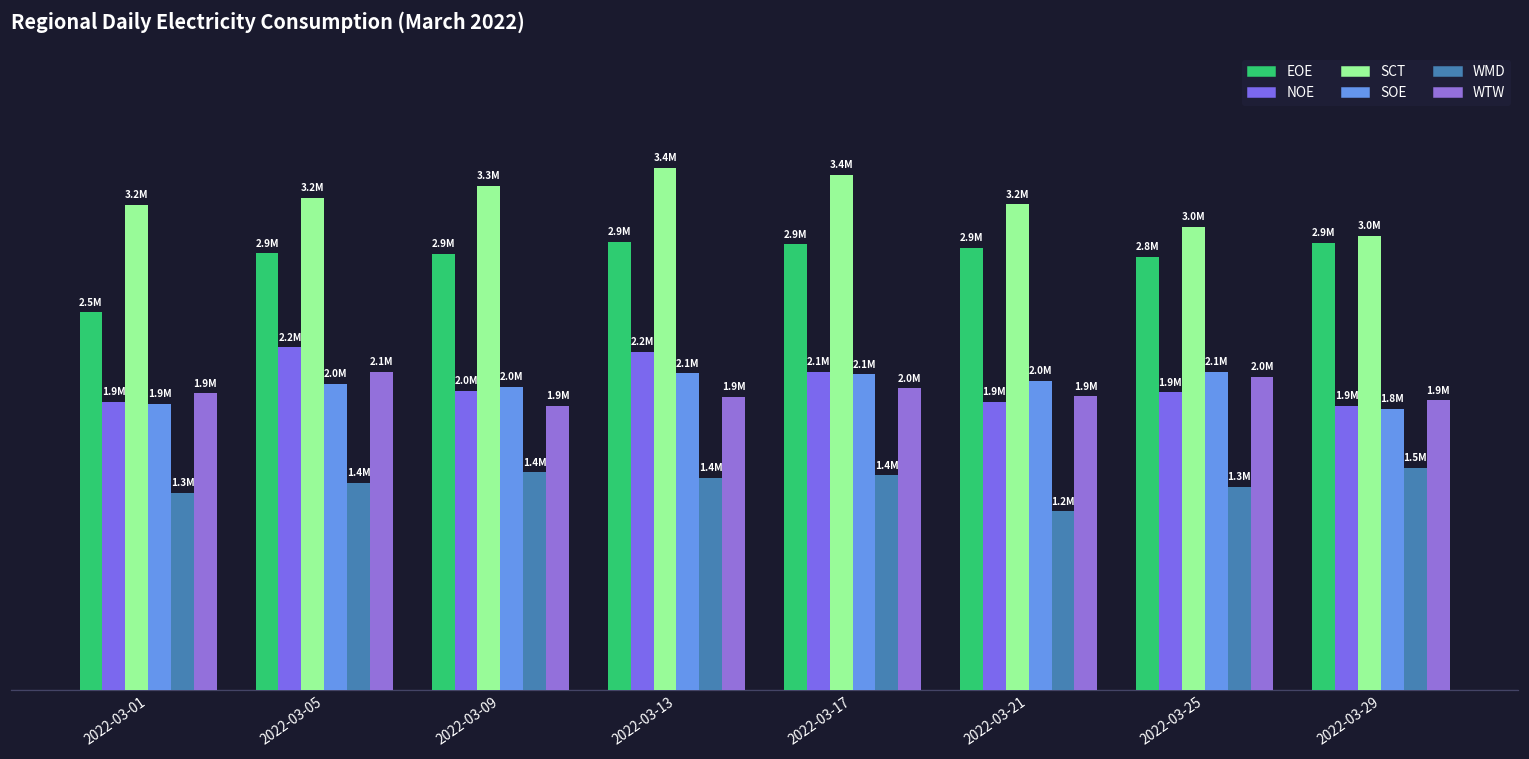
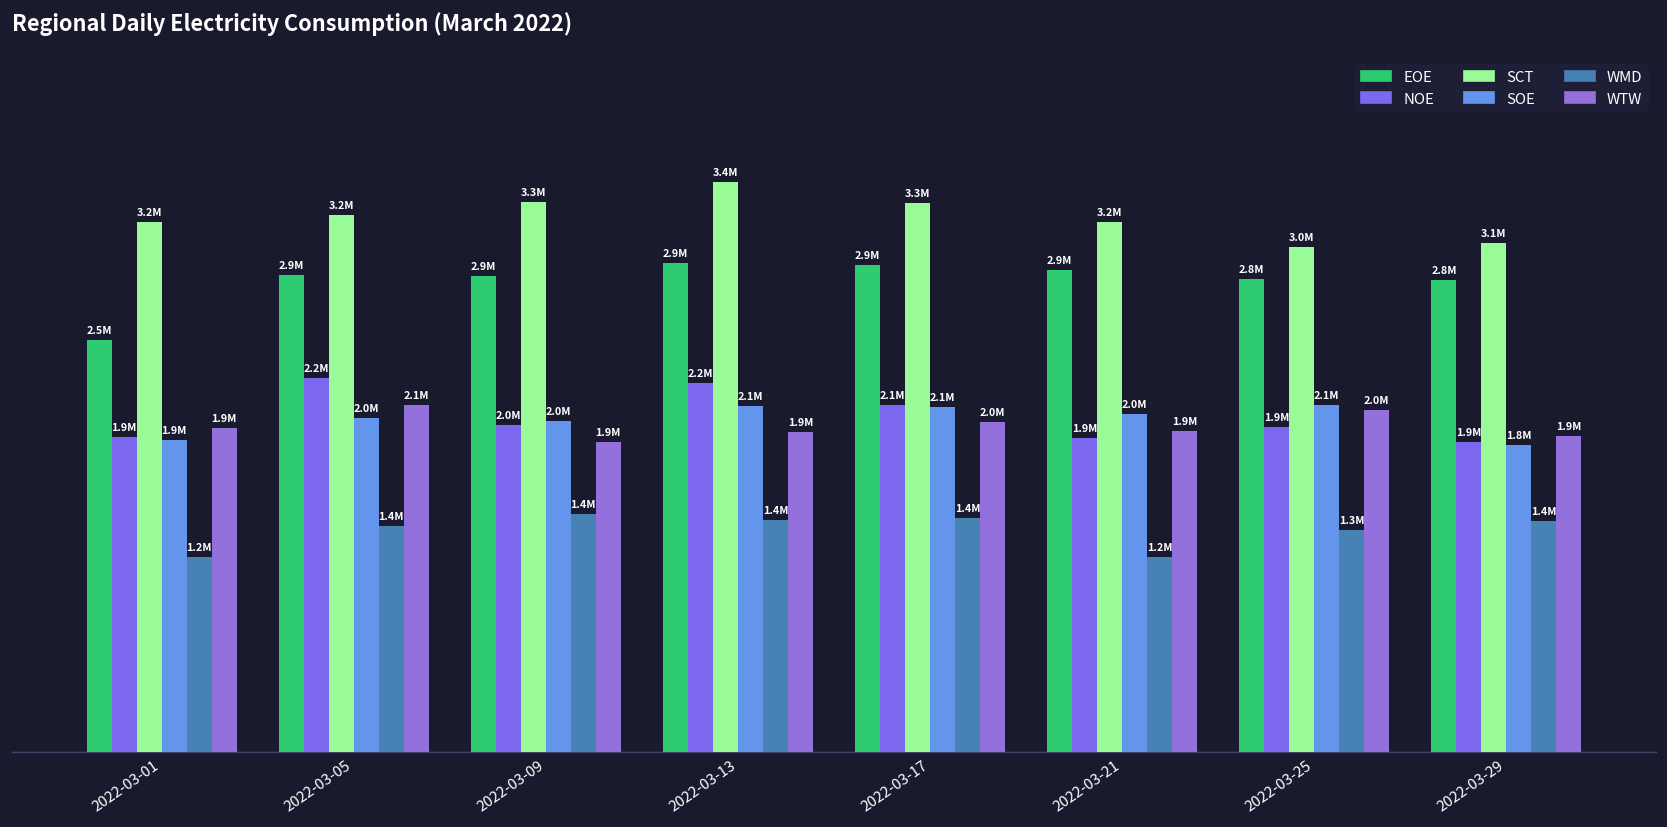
  {
    "EOE": {
      "2022-03-01": "2.5M",
      "2022-03-05": "2.9M",
      "2022-03-09": "2.9M",
      "2022-03-13": "2.9M",
      "2022-03-17": "2.9M",
      "2022-03-21": "2.9M",
      "2022-03-25": "2.8M",
-     "2022-03-29": "2.9M"
+     "2022-03-29": "2.8M"
    },
    "SCT": {
      "2022-03-01": "3.2M",
      "2022-03-05": "3.2M",
      "2022-03-09": "3.3M",
      "2022-03-13": "3.4M",
-     "2022-03-17": "3.4M",
+     "2022-03-17": "3.3M",
      "2022-03-21": "3.2M",
      "2022-03-25": "3.0M",
-     "2022-03-29": "3.0M"
+     "2022-03-29": "3.1M"
    },
    "WMD": {
-     "2022-03-01": "1.3M",
+     "2022-03-01": "1.2M",
      "2022-03-05": "1.4M",
      "2022-03-09": "1.4M",
      "2022-03-13": "1.4M",
      "2022-03-17": "1.4M",
      "2022-03-21": "1.2M",
      "2022-03-25": "1.3M",
-     "2022-03-29": "1.5M"
+     "2022-03-29": "1.4M"
    }
  }
